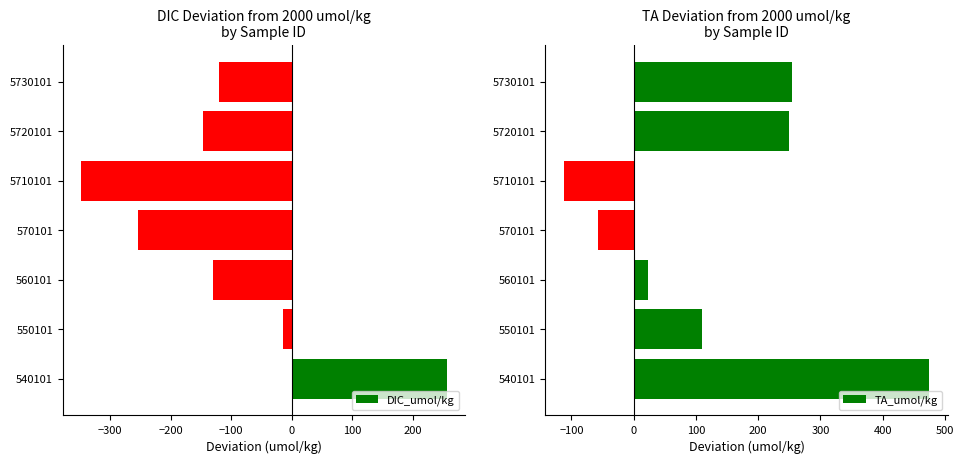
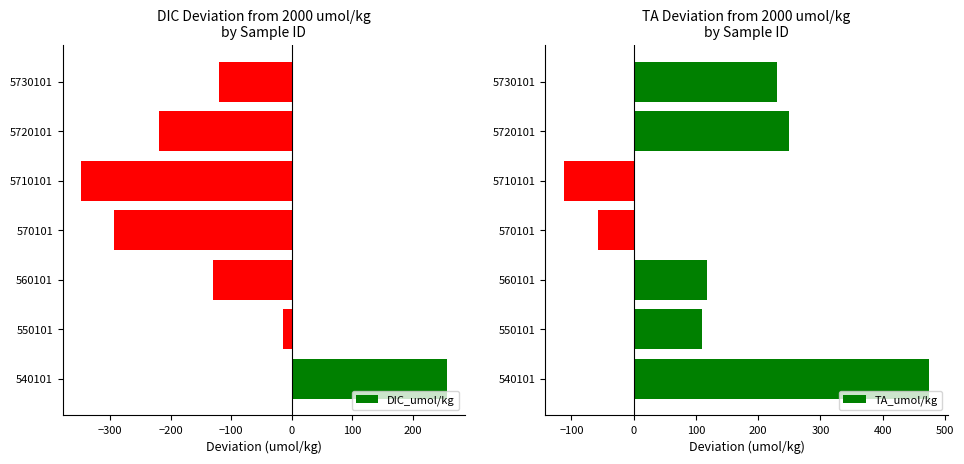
  {
    "DIC Deviation from 2000 umol/kg by Sample ID": {
      "5730101": -120,
-     "5720101": -150,
+     "5720101": -220,
      "5710101": -350,
-     "570101": -250,
+     "570101": -290,
      "560101": -130,
      "550101": -10,
      "540101": 260
    },
    "TA Deviation from 2000 umol/kg by Sample ID": {
-     "5730101": 250,
+     "5730101": 230,
      "5720101": 250,
      "5710101": -110,
      "570101": -60,
-     "560101": 20,
+     "560101": 120,
      "550101": 110,
      "540101": 480
    }
  }
